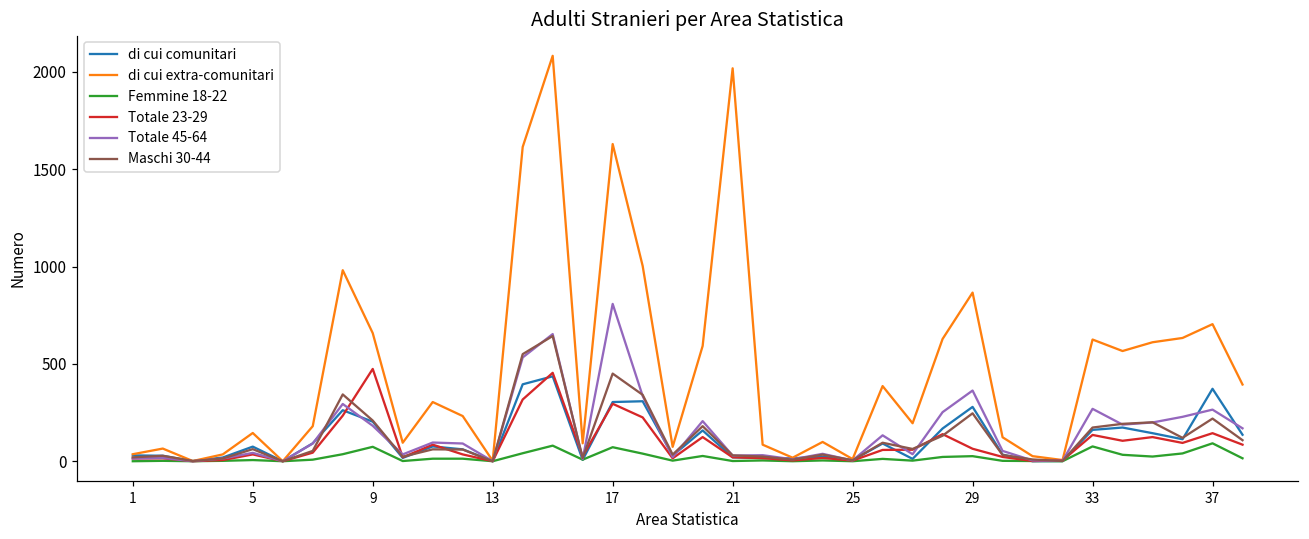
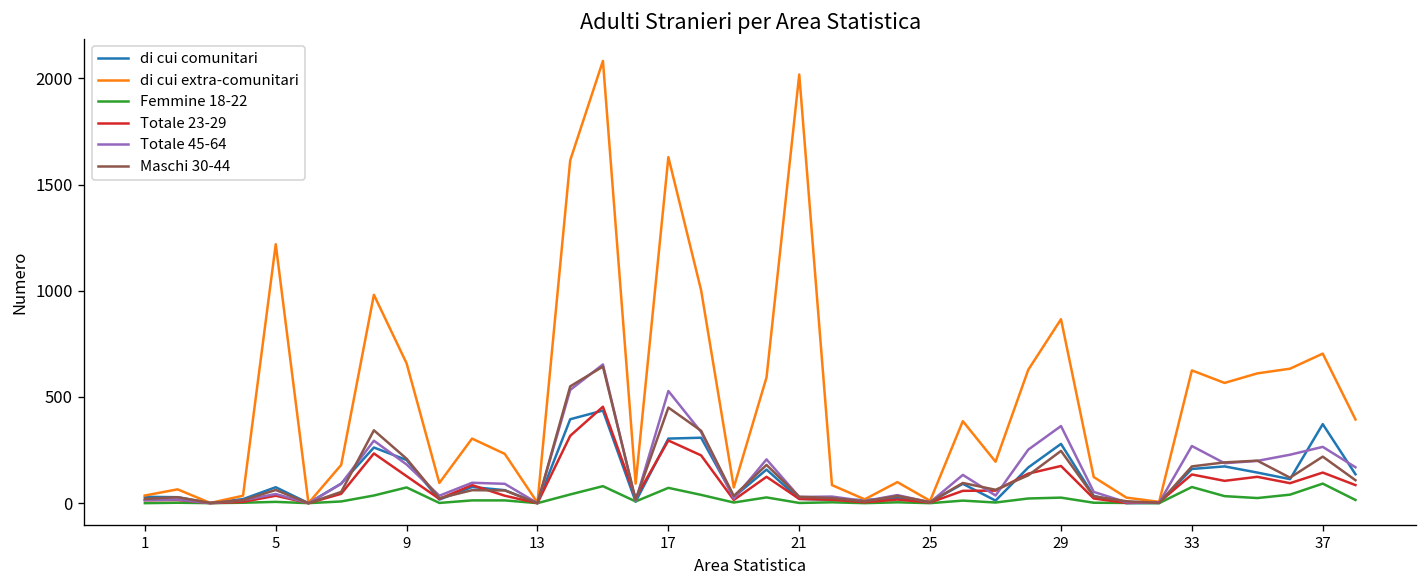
  {
    "di cui comunitari": {
      "29": 280,
      "37": 370
    },
    "di cui extra-comunitari": {
-     "5": 150,
+     "5": 1220,
      "9": 660,
      "17": 1630,
      "21": 2020,
      "29": 870,
      "33": 630,
      "37": 700
    },
    "Femmine 18-22": {
      "5": 10,
      "9": 70,
      "17": 70,
      "21": 0,
      "29": 30,
      "33": 80,
      "37": 90
    },
    "Totale 23-29": {
-     "9": 470,
-     "29": 60,
+     "9": 130,
+     "29": 180,
      "33": 140,
      "37": 140
    },
    "Totale 45-64": {
      "9": 180,
-     "17": 810,
+     "17": 530,
      "29": 360,
      "33": 270,
      "37": 270
    },
    "Maschi 30-44": {
      "17": 450,
      "29": 250,
      "37": 220
    }
  }
